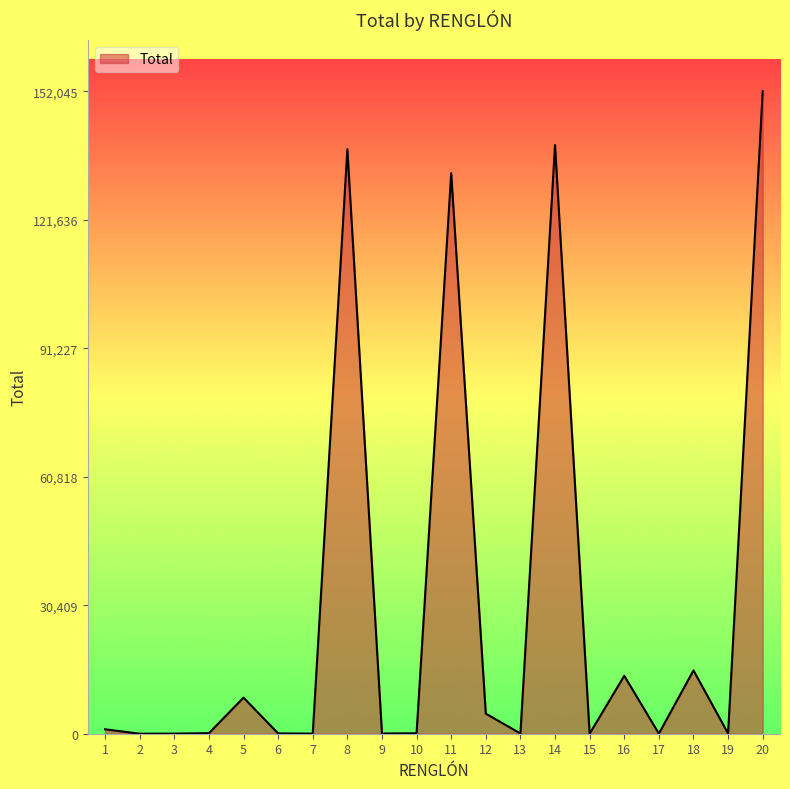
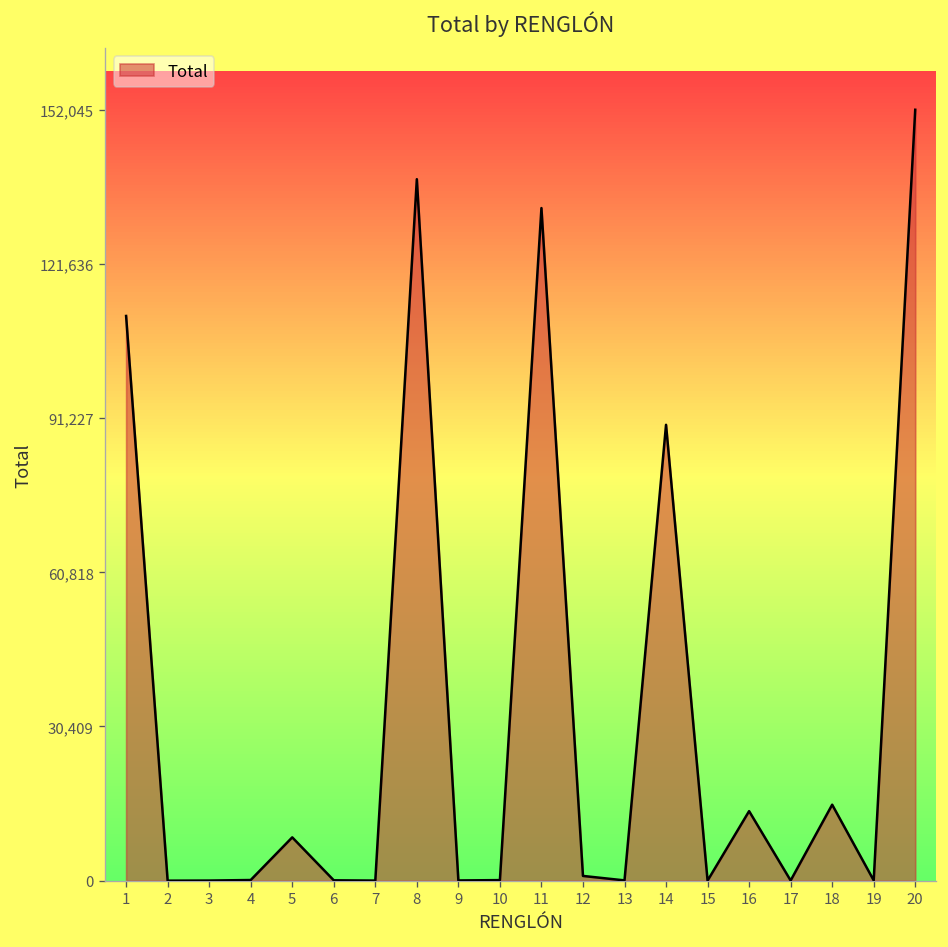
  {
-   "1": "1,000",
+   "1": "111,000",
    "2": "0",
    "3": "0",
    "4": "0",
    "5": "9,000",
    "6": "0",
    "7": "0",
    "8": "138,000",
    "9": "0",
    "10": "0",
    "11": "133,000",
-   "12": "5,000",
+   "12": "1,000",
    "13": "0",
-   "14": "139,000",
+   "14": "90,000",
    "15": "0",
    "16": "14,000",
    "17": "0",
    "18": "15,000",
    "19": "0",
    "20": "152,000"
  }
